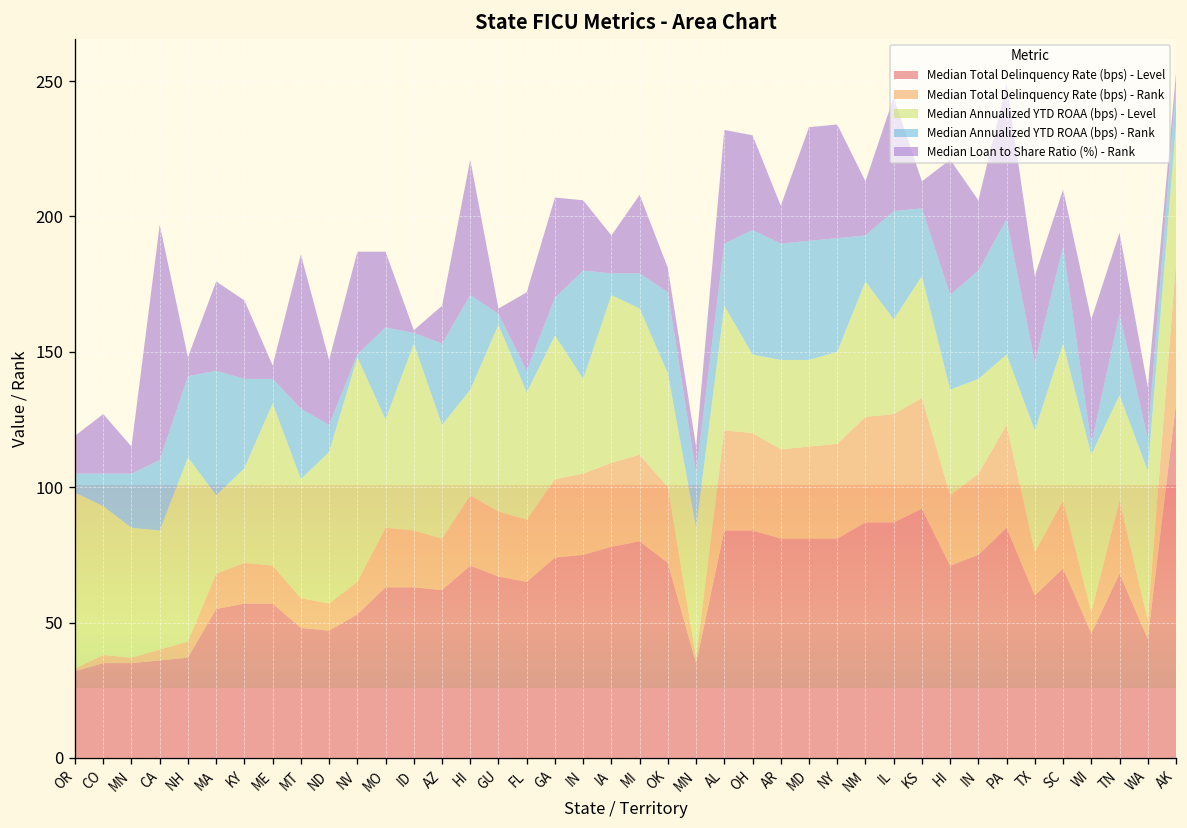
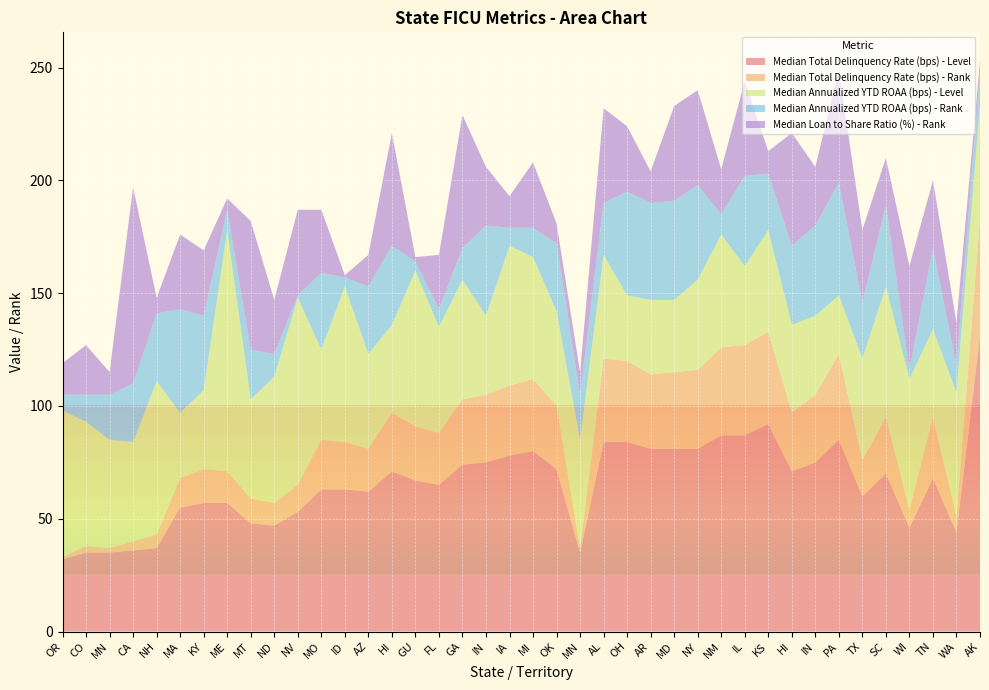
  {
    "Median Annualized YTD ROAA (bps) - Level": {
      "OR": 65,
      "CO": 55,
      "CA": 44,
      "NH": 68,
      "MA": 29,
      "KY": 35,
-     "ME": 60,
+     "ME": 107,
      "MT": 44,
      "ND": 56,
      "MO": 40,
      "ID": 69,
      "AZ": 42,
      "GU": 69,
      "FL": 47,
      "GA": 53,
      "IA": 62,
      "MI": 54,
      "OK": 42,
      "AL": 46,
      "OH": 29,
      "AR": 33,
      "MD": 32,
-     "NY": 34,
+     "NY": 40,
      "NM": 50,
      "IL": 35,
      "KS": 45,
      "PA": 26,
      "TX": 45,
      "SC": 58,
      "WI": 58,
      "TN": 39,
      "WA": 55,
      "AK": 51
    },
    "Median Annualized YTD ROAA (bps) - Rank": {
      "OR": 7,
      "CO": 12,
      "CA": 26,
      "NH": 30,
      "MA": 46,
      "KY": 33,
      "ME": 9,
-     "MT": 26,
+     "MT": 22,
      "ND": 10,
      "MO": 34,
      "AZ": 30,
      "GU": 4,
      "FL": 8,
      "GA": 14,
      "IA": 8,
      "MI": 13,
      "OK": 30,
      "AL": 23,
      "OH": 46,
      "AR": 43,
      "MD": 44,
      "NY": 42,
-     "NM": 17,
+     "NM": 9,
      "IL": 40,
      "KS": 25,
      "PA": 50,
      "TX": 25,
      "SC": 36,
      "WI": 4,
-     "TN": 30,
+     "TN": 36,
      "WA": 12,
      "AK": 15
    },
    "Median Loan to Share Ratio (%) - Rank": {
      "OR": 14,
      "CO": 22,
      "CA": 87,
      "NH": 7,
      "MA": 33,
      "KY": 29,
      "ME": 5,
      "MT": 57,
      "ND": 24,
      "NV": 38,
      "MO": 28,
      "AZ": 14,
      "GU": 2,
-     "FL": 29,
-     "GA": 37,
+     "FL": 24,
+     "GA": 59,
      "IA": 14,
      "MI": 29,
      "OK": 9,
      "AL": 42,
-     "OH": 35,
+     "OH": 29,
      "AR": 14,
      "MD": 42,
      "NY": 42,
      "NM": 20,
      "KS": 10,
      "TX": 32,
      "SC": 21,
      "WI": 46,
      "TN": 30,
      "WA": 19,
      "AK": 4
    }
  }
